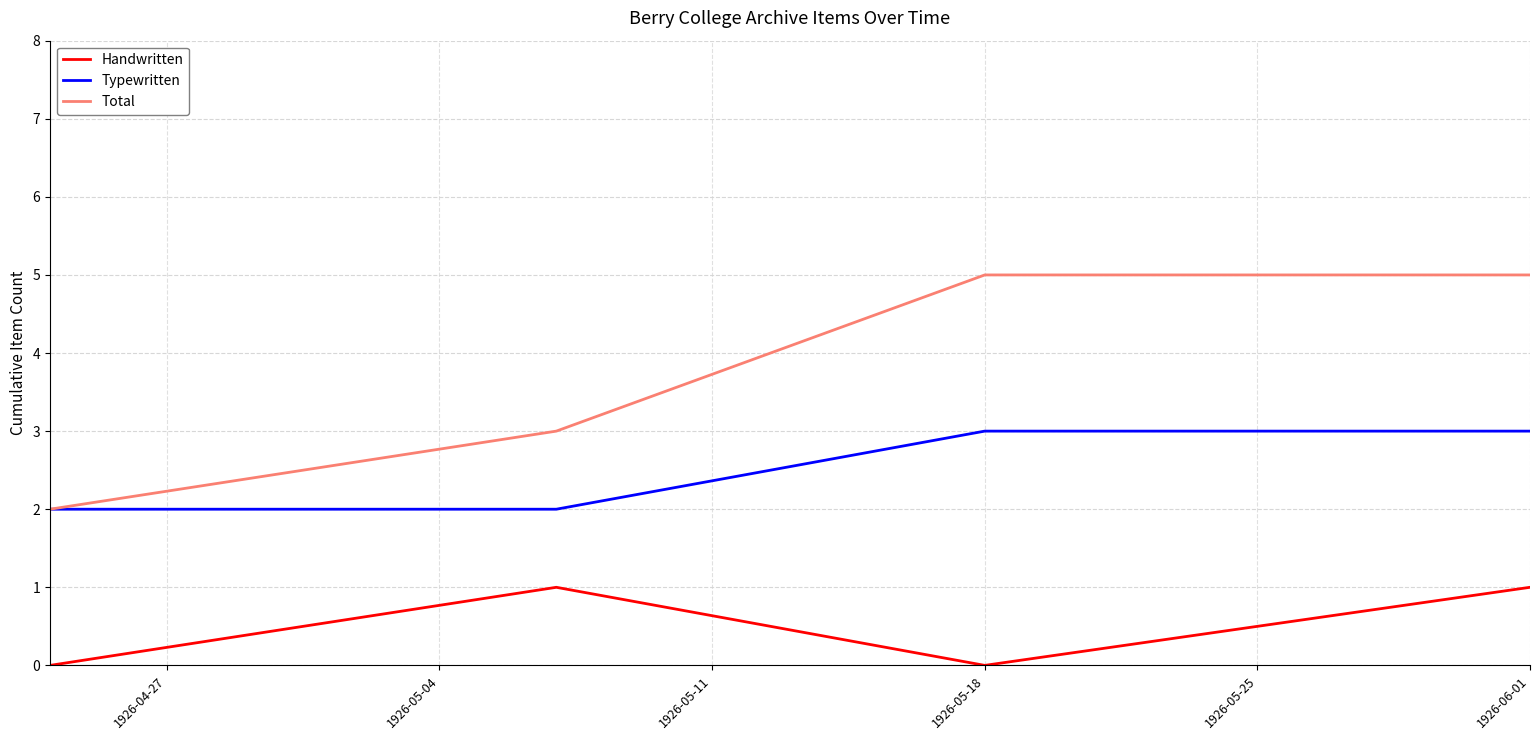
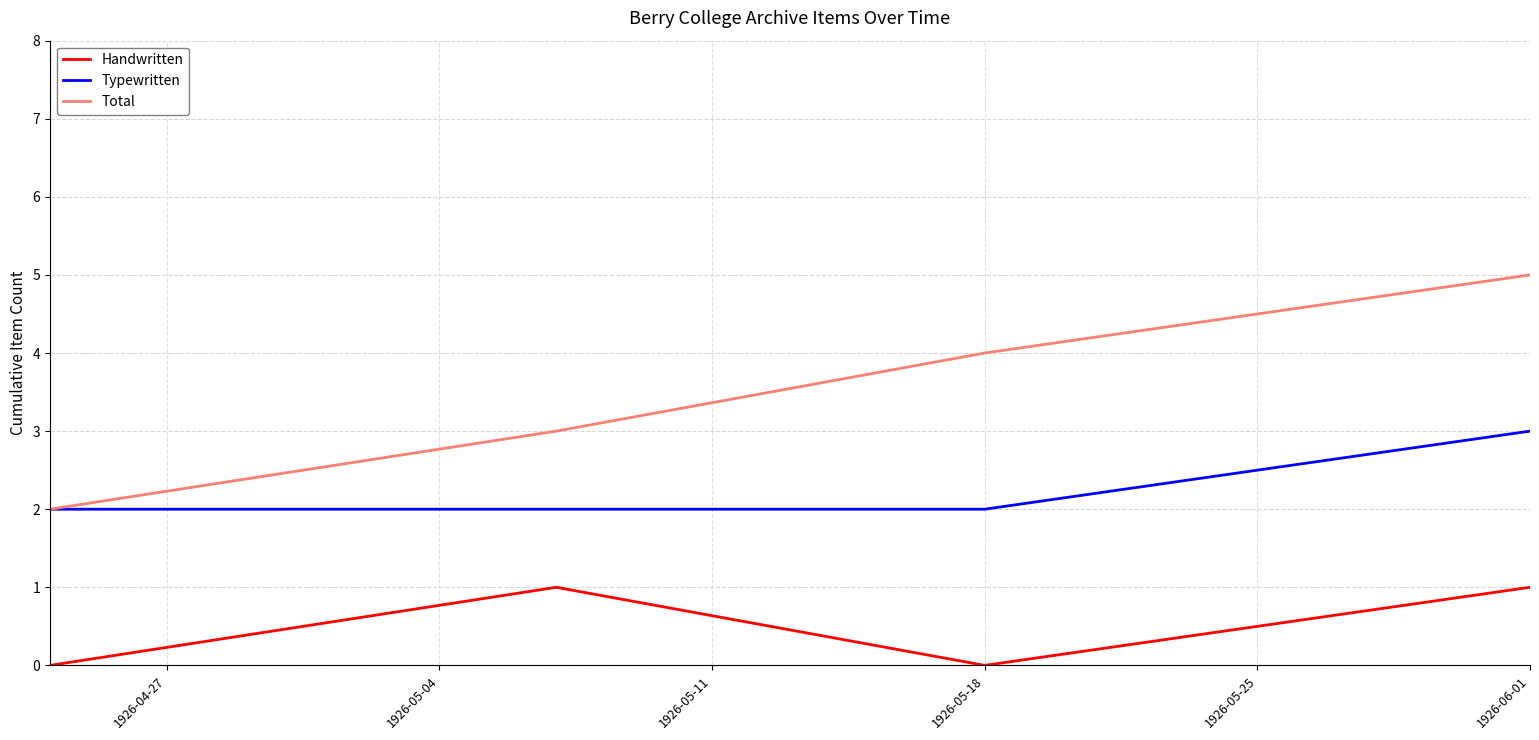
  {
    "Handwritten": {
      "1926-05-18": 0,
      "1926-06-01": 1
    },
    "Typewritten": {
-     "1926-05-18": 3,
+     "1926-05-18": 2,
      "1926-06-01": 3
    },
    "Total": {
-     "1926-05-18": 5,
+     "1926-05-18": 4,
      "1926-06-01": 5
    }
  }
